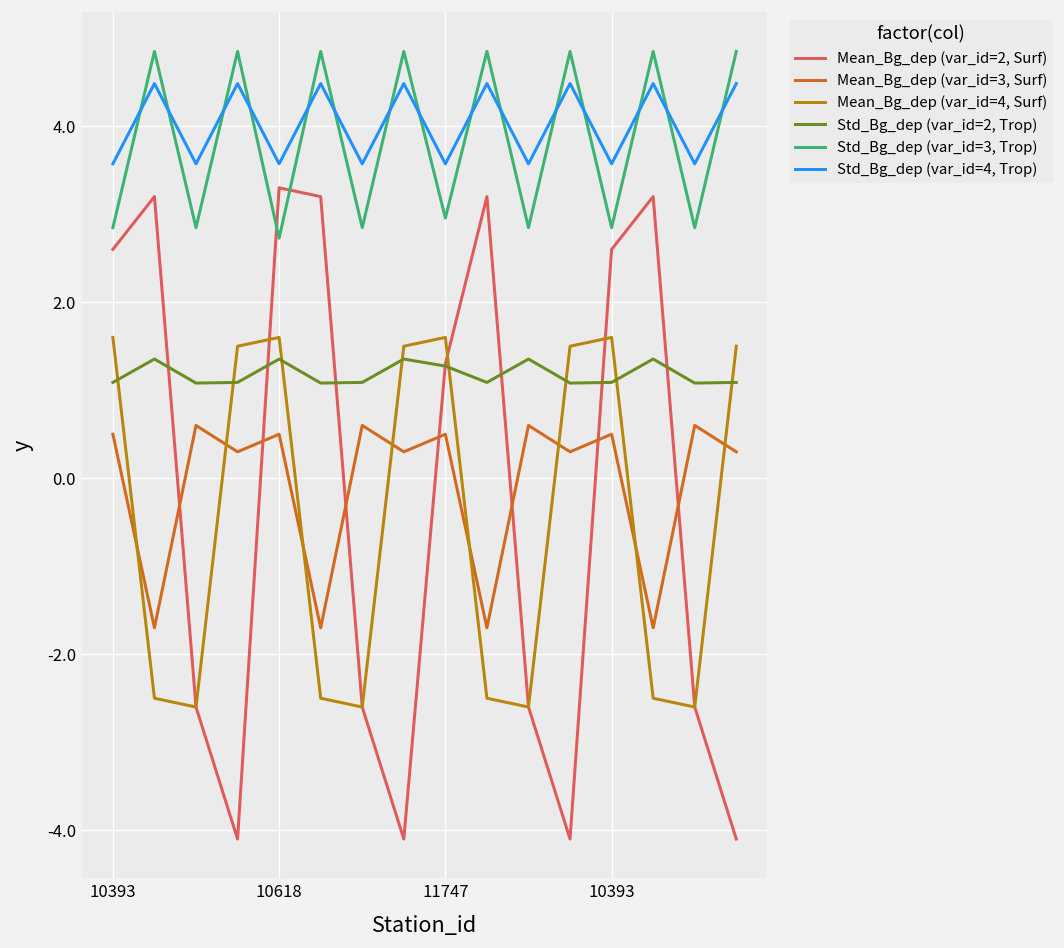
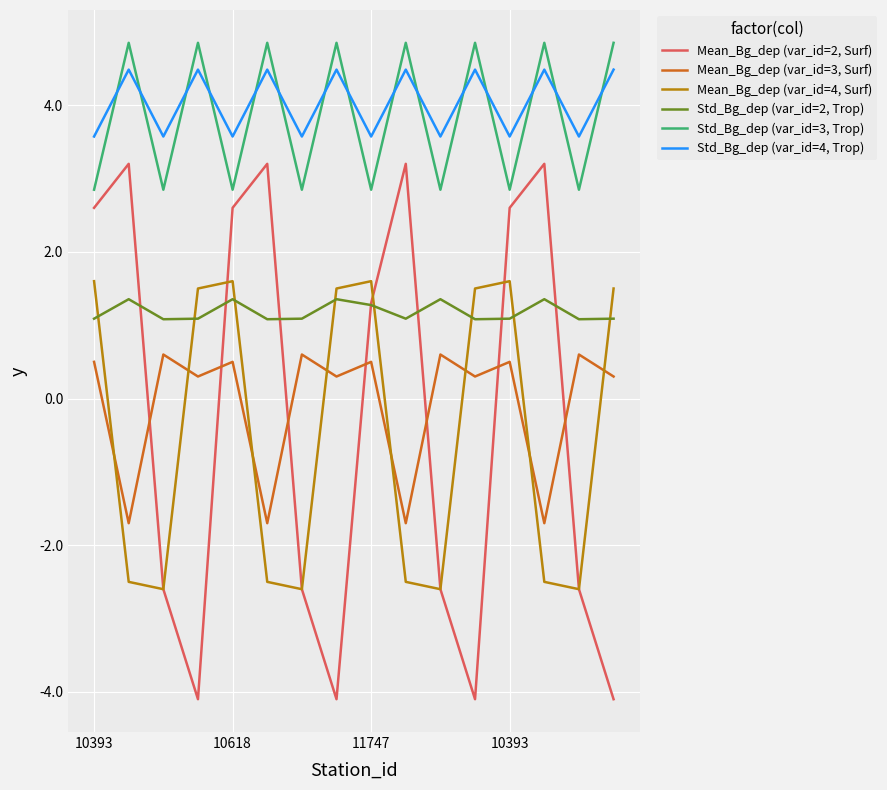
  {
    "Mean_Bg_dep (var_id=2, Surf)": {
-     "10618": 3.3
+     "10618": 2.6
    },
    "Std_Bg_dep (var_id=2, Trop)": {
      "10618": 1.4
    },
    "Std_Bg_dep (var_id=3, Trop)": {
-     "10618": 2.7,
-     "11747": 3.0
+     "10618": 2.8,
+     "11747": 2.8
    },
    "Std_Bg_dep (var_id=4, Trop)": {
      "10618": 3.6,
      "11747": 3.6
    }
  }
